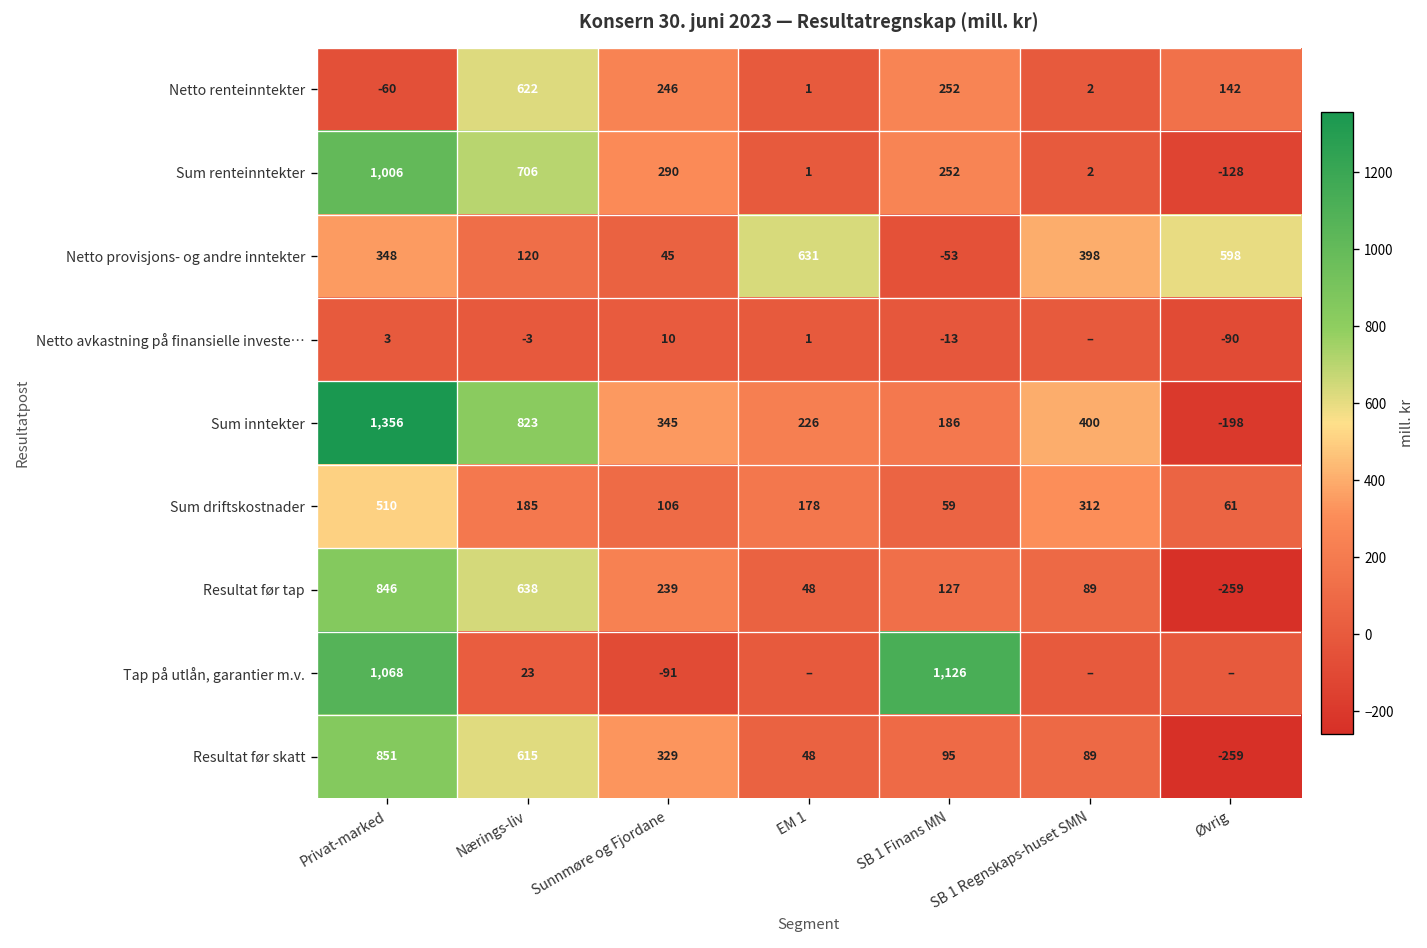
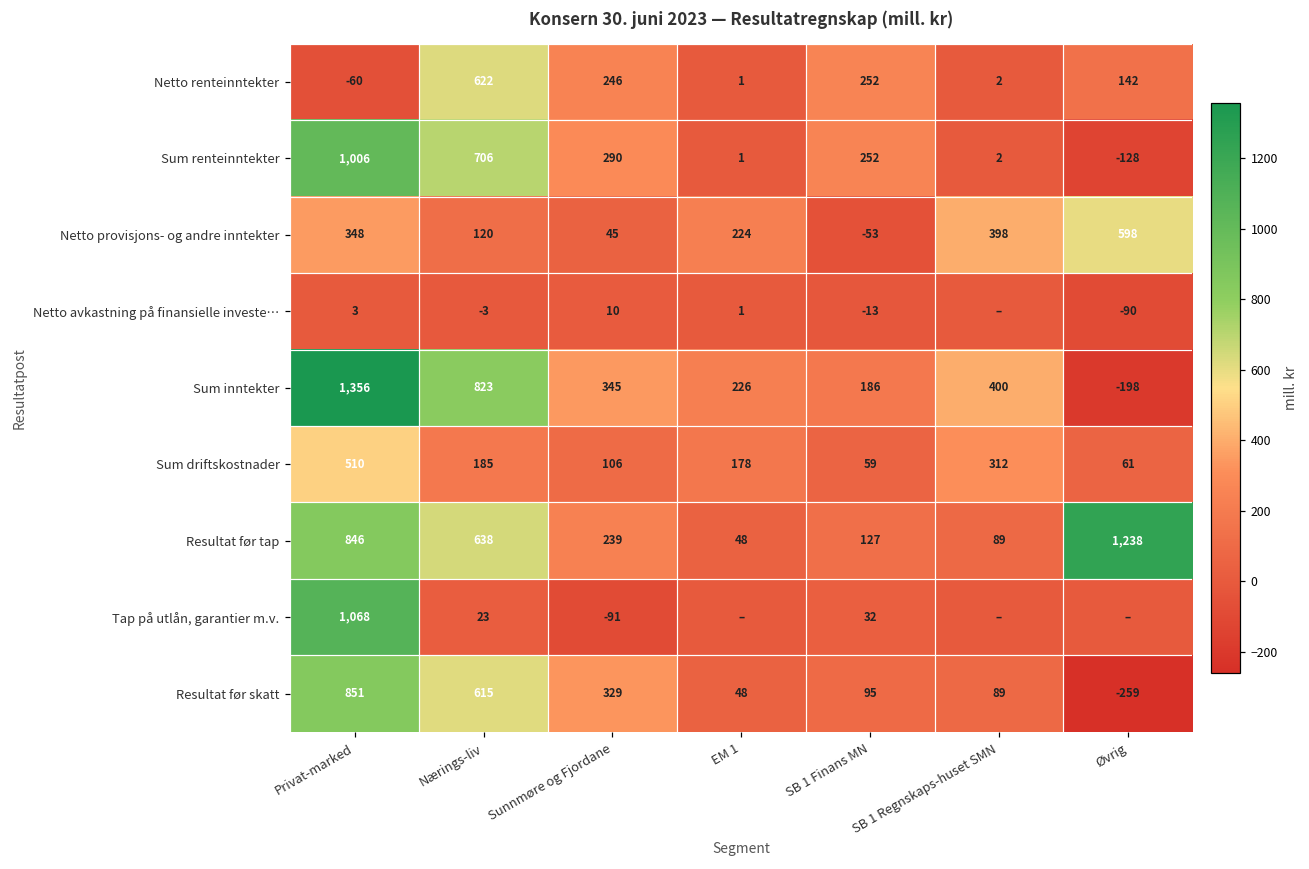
  {
    "Netto renteinntekter": {
      "Privat-marked": "-60",
      "Nærings-liv": "622",
      "Sunnmøre og Fjordane": "246",
      "EM 1": "1",
      "SB 1 Finans MN": "252",
      "SB 1 Regnskaps-huset SMN": "2",
      "Øvrig": "142"
    },
    "Sum renteinntekter": {
      "Privat-marked": "1,006",
      "Nærings-liv": "706",
      "Sunnmøre og Fjordane": "290",
      "EM 1": "1",
      "SB 1 Finans MN": "252",
      "SB 1 Regnskaps-huset SMN": "2",
      "Øvrig": "-128"
    },
    "Netto provisjons- og andre inntekter": {
      "Privat-marked": "348",
      "Nærings-liv": "120",
      "Sunnmøre og Fjordane": "45",
-     "EM 1": "631",
+     "EM 1": "224",
      "SB 1 Finans MN": "-53",
      "SB 1 Regnskaps-huset SMN": "398",
      "Øvrig": "598"
    },
    "Netto avkastning på finansielle investe…": {
      "Privat-marked": "3",
      "Nærings-liv": "-3",
      "Sunnmøre og Fjordane": "10",
      "EM 1": "1",
      "SB 1 Finans MN": "-13",
      "Øvrig": "-90"
    },
    "Sum inntekter": {
      "Privat-marked": "1,356",
      "Nærings-liv": "823",
      "Sunnmøre og Fjordane": "345",
      "EM 1": "226",
      "SB 1 Finans MN": "186",
      "SB 1 Regnskaps-huset SMN": "400",
      "Øvrig": "-198"
    },
    "Sum driftskostnader": {
      "Privat-marked": "510",
      "Nærings-liv": "185",
      "Sunnmøre og Fjordane": "106",
      "EM 1": "178",
      "SB 1 Finans MN": "59",
      "SB 1 Regnskaps-huset SMN": "312",
      "Øvrig": "61"
    },
    "Resultat før tap": {
      "Privat-marked": "846",
      "Nærings-liv": "638",
      "Sunnmøre og Fjordane": "239",
      "EM 1": "48",
      "SB 1 Finans MN": "127",
      "SB 1 Regnskaps-huset SMN": "89",
-     "Øvrig": "-259"
+     "Øvrig": "1,238"
    },
    "Tap på utlån, garantier m.v.": {
      "Privat-marked": "1,068",
      "Nærings-liv": "23",
      "Sunnmøre og Fjordane": "-91",
-     "SB 1 Finans MN": "1,126"
+     "SB 1 Finans MN": "32"
    },
    "Resultat før skatt": {
      "Privat-marked": "851",
      "Nærings-liv": "615",
      "Sunnmøre og Fjordane": "329",
      "EM 1": "48",
      "SB 1 Finans MN": "95",
      "SB 1 Regnskaps-huset SMN": "89",
      "Øvrig": "-259"
    }
  }
